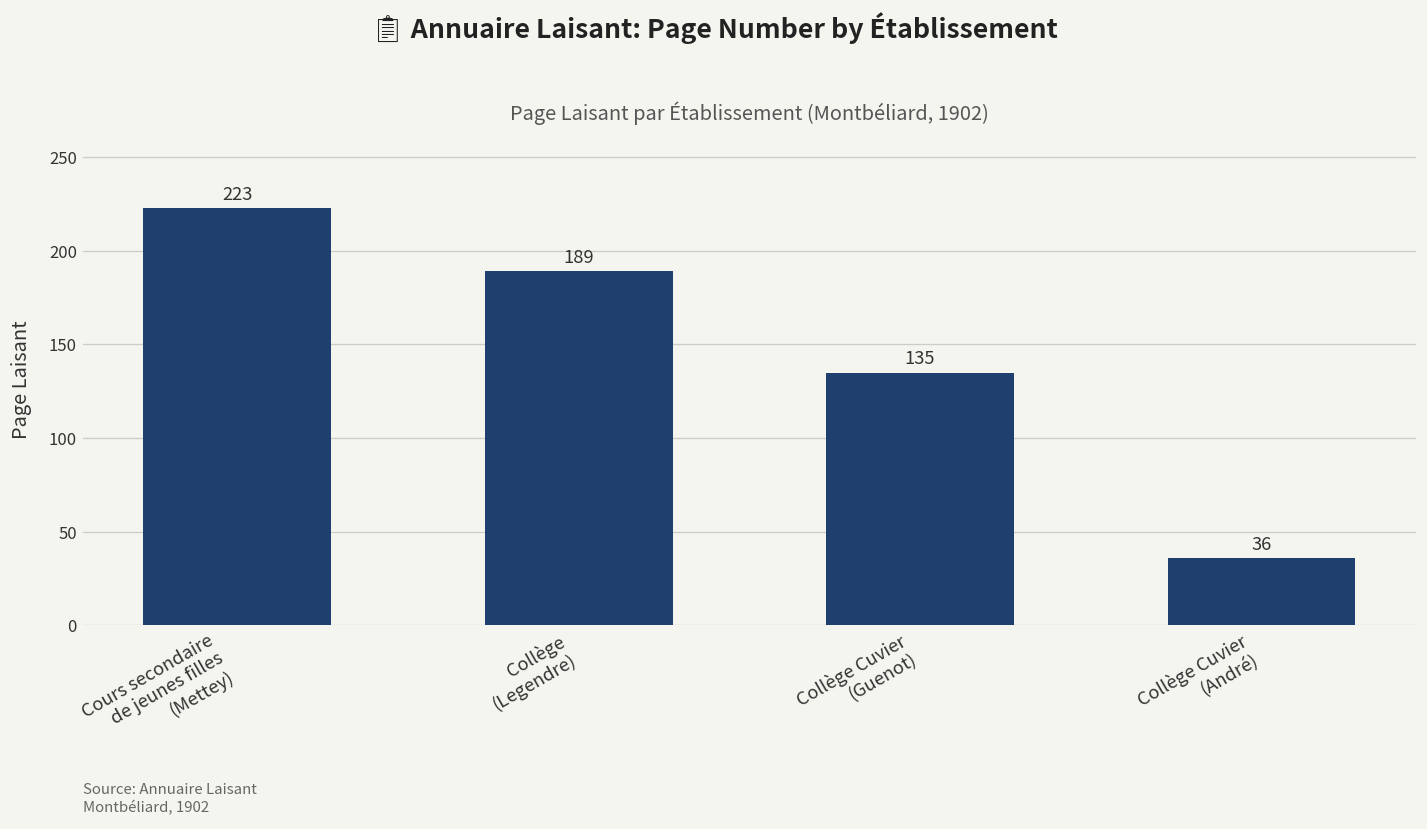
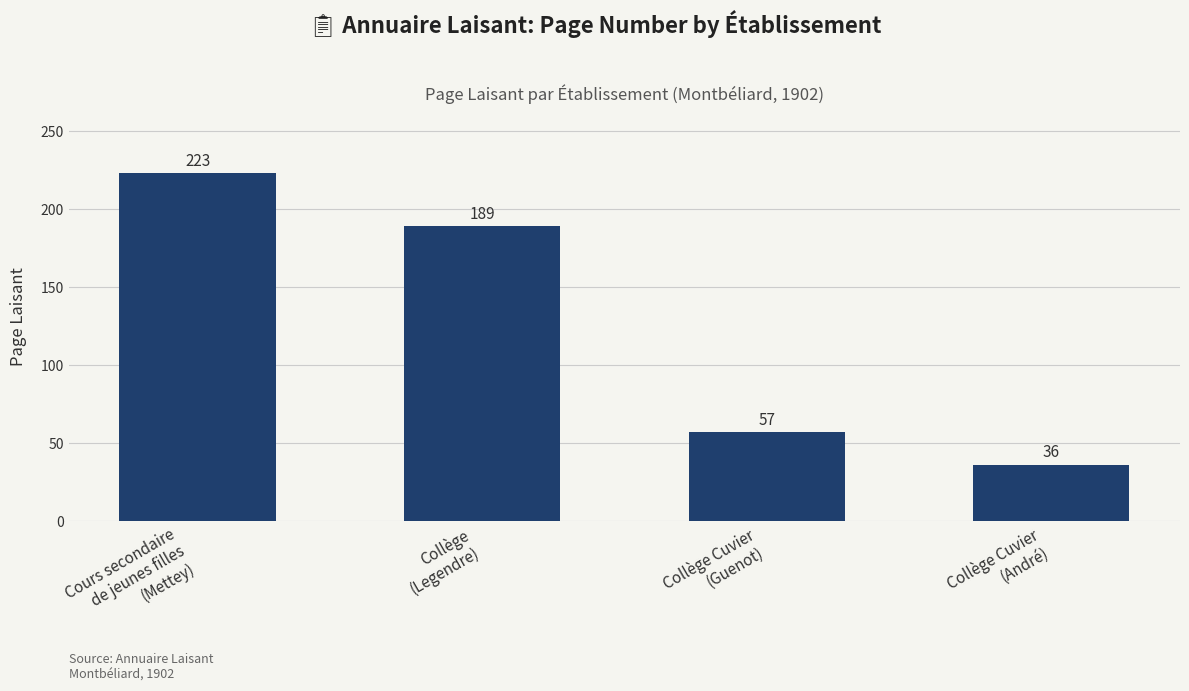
  {
    "Cours secondaire de jeunes filles (Mettey)": 223,
    "Collège (Legendre)": 189,
-   "Collège Cuvier (Guenot)": 135,
+   "Collège Cuvier (Guenot)": 57,
    "Collège Cuvier (André)": 36
  }
